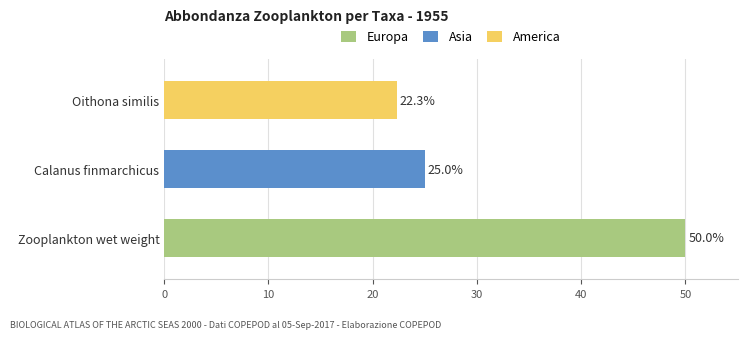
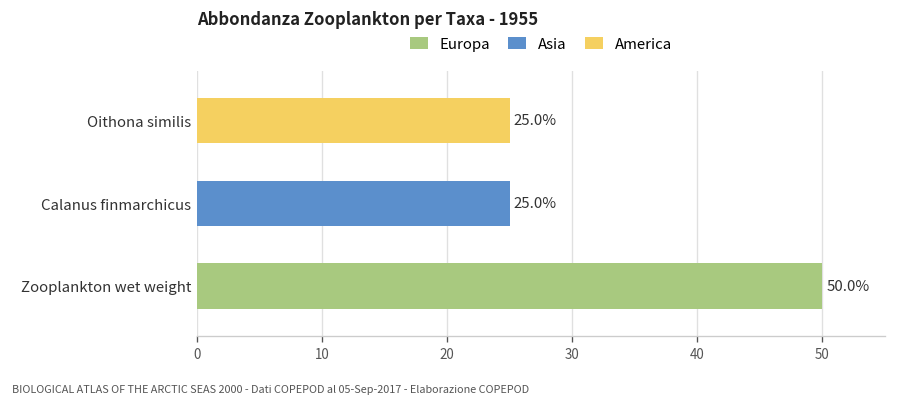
  {
    "Europa": {
      "Zooplankton wet weight": "50.0%"
    },
    "Asia": {
      "Calanus finmarchicus": "25.0%"
    },
    "America": {
-     "Oithona similis": "22.3%"
+     "Oithona similis": "25.0%"
    }
  }
